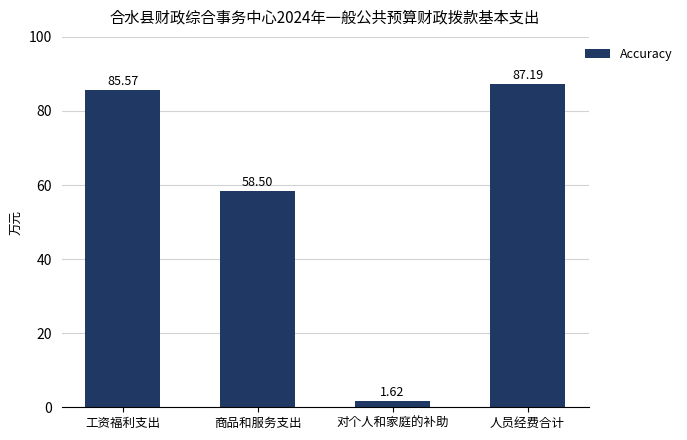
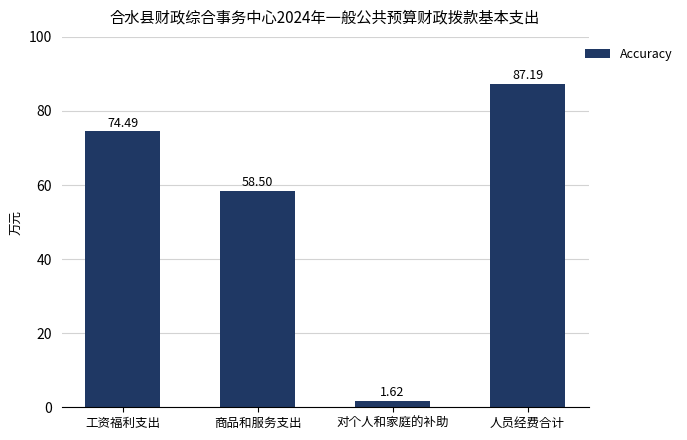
  {
-   "工资福利支出": 85.57,
+   "工资福利支出": 74.49,
    "商品和服务支出": 58.50,
    "对个人和家庭的补助": 1.62,
    "人员经费合计": 87.19
  }
